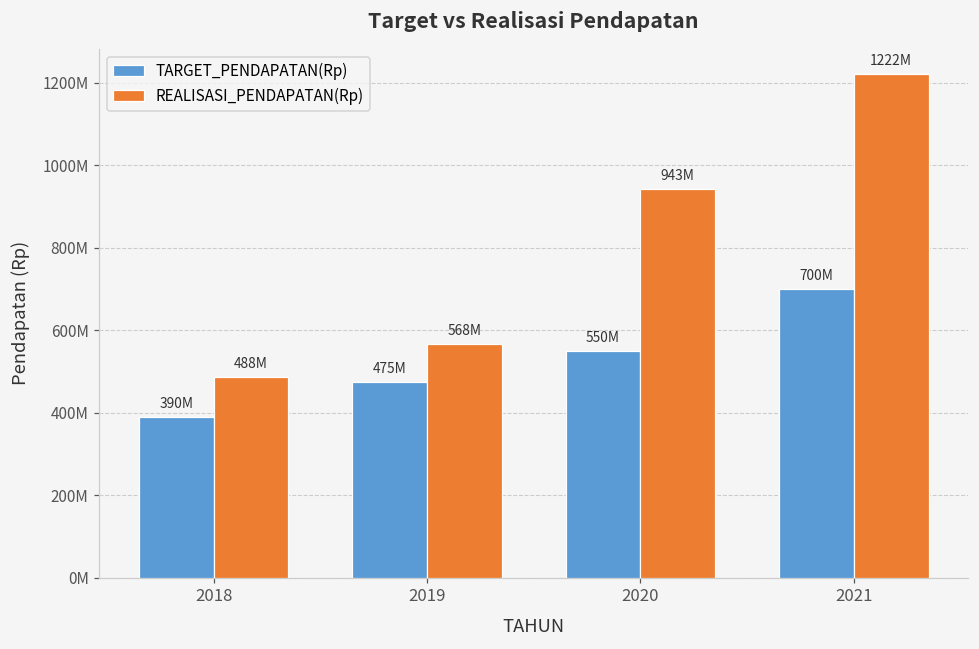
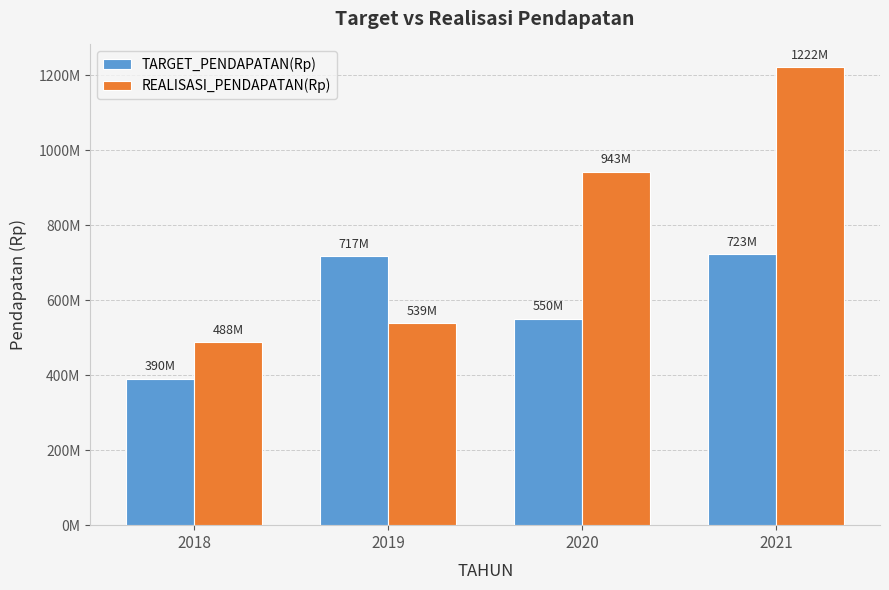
  {
    "TARGET_PENDAPATAN(Rp)": {
      "2018": "390M",
-     "2019": "475M",
+     "2019": "717M",
      "2020": "550M",
-     "2021": "700M"
+     "2021": "723M"
    },
    "REALISASI_PENDAPATAN(Rp)": {
      "2018": "488M",
-     "2019": "568M",
+     "2019": "539M",
      "2020": "943M",
      "2021": "1222M"
    }
  }
